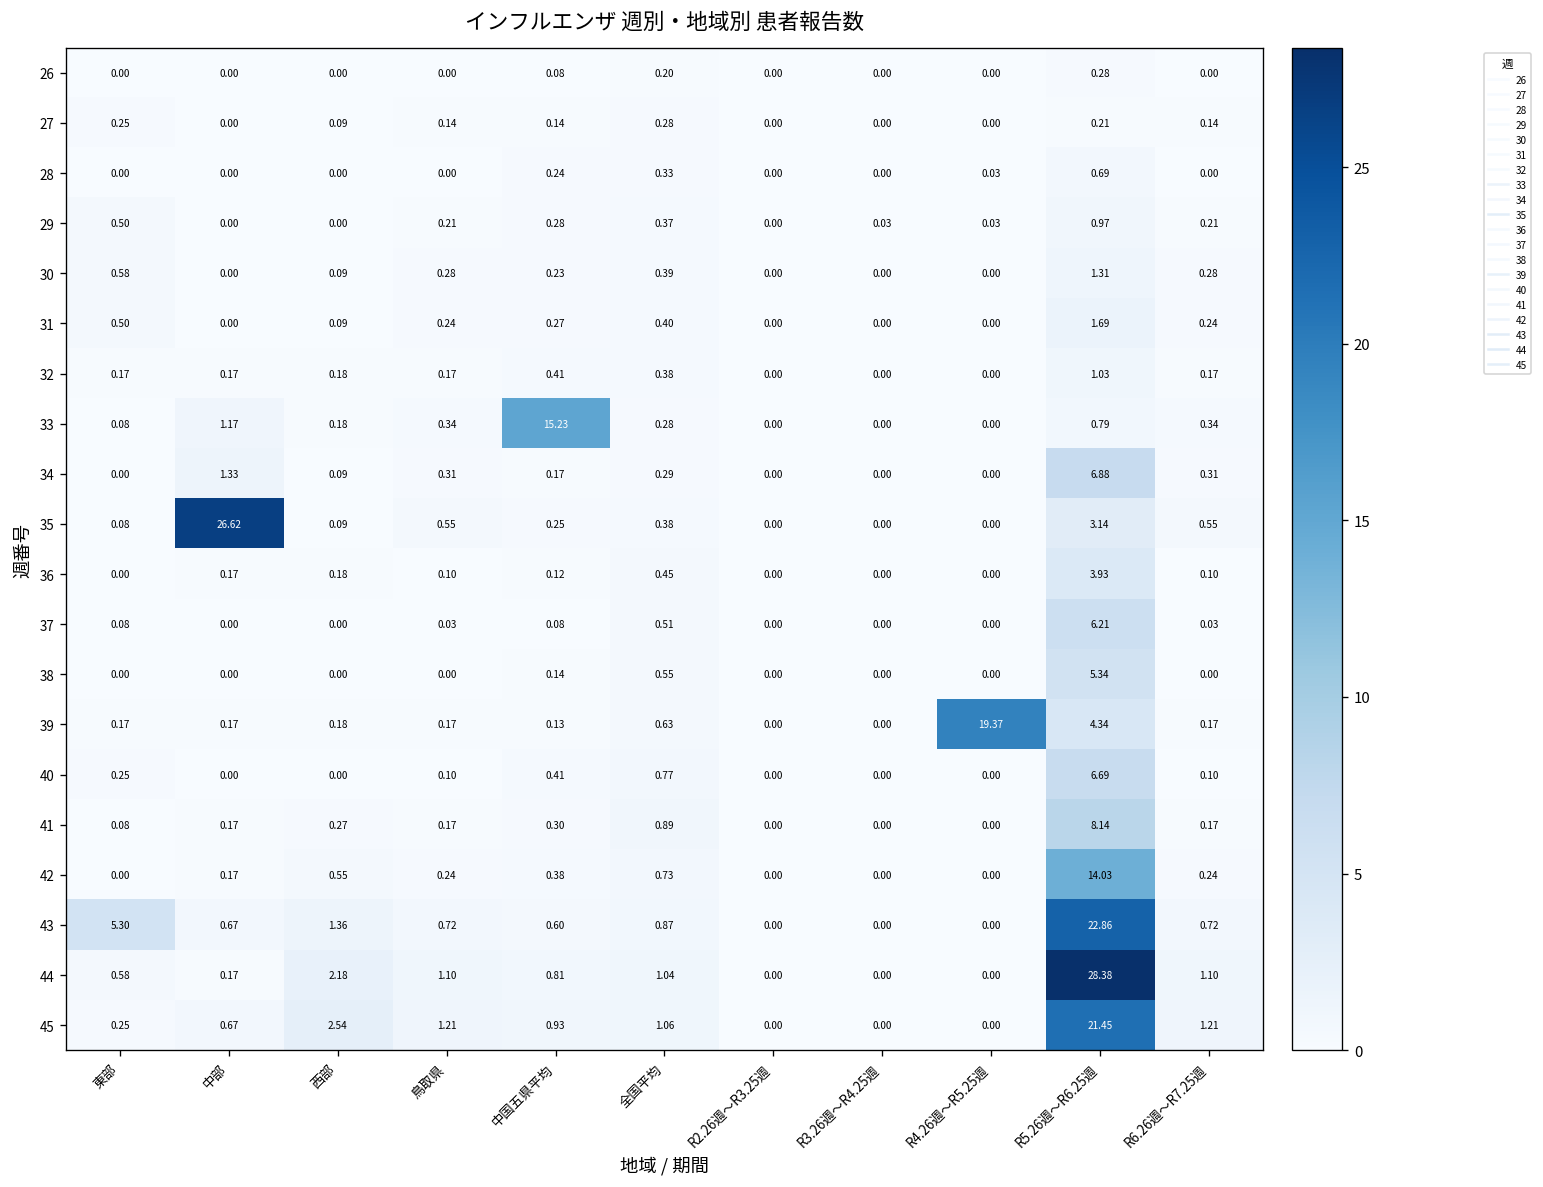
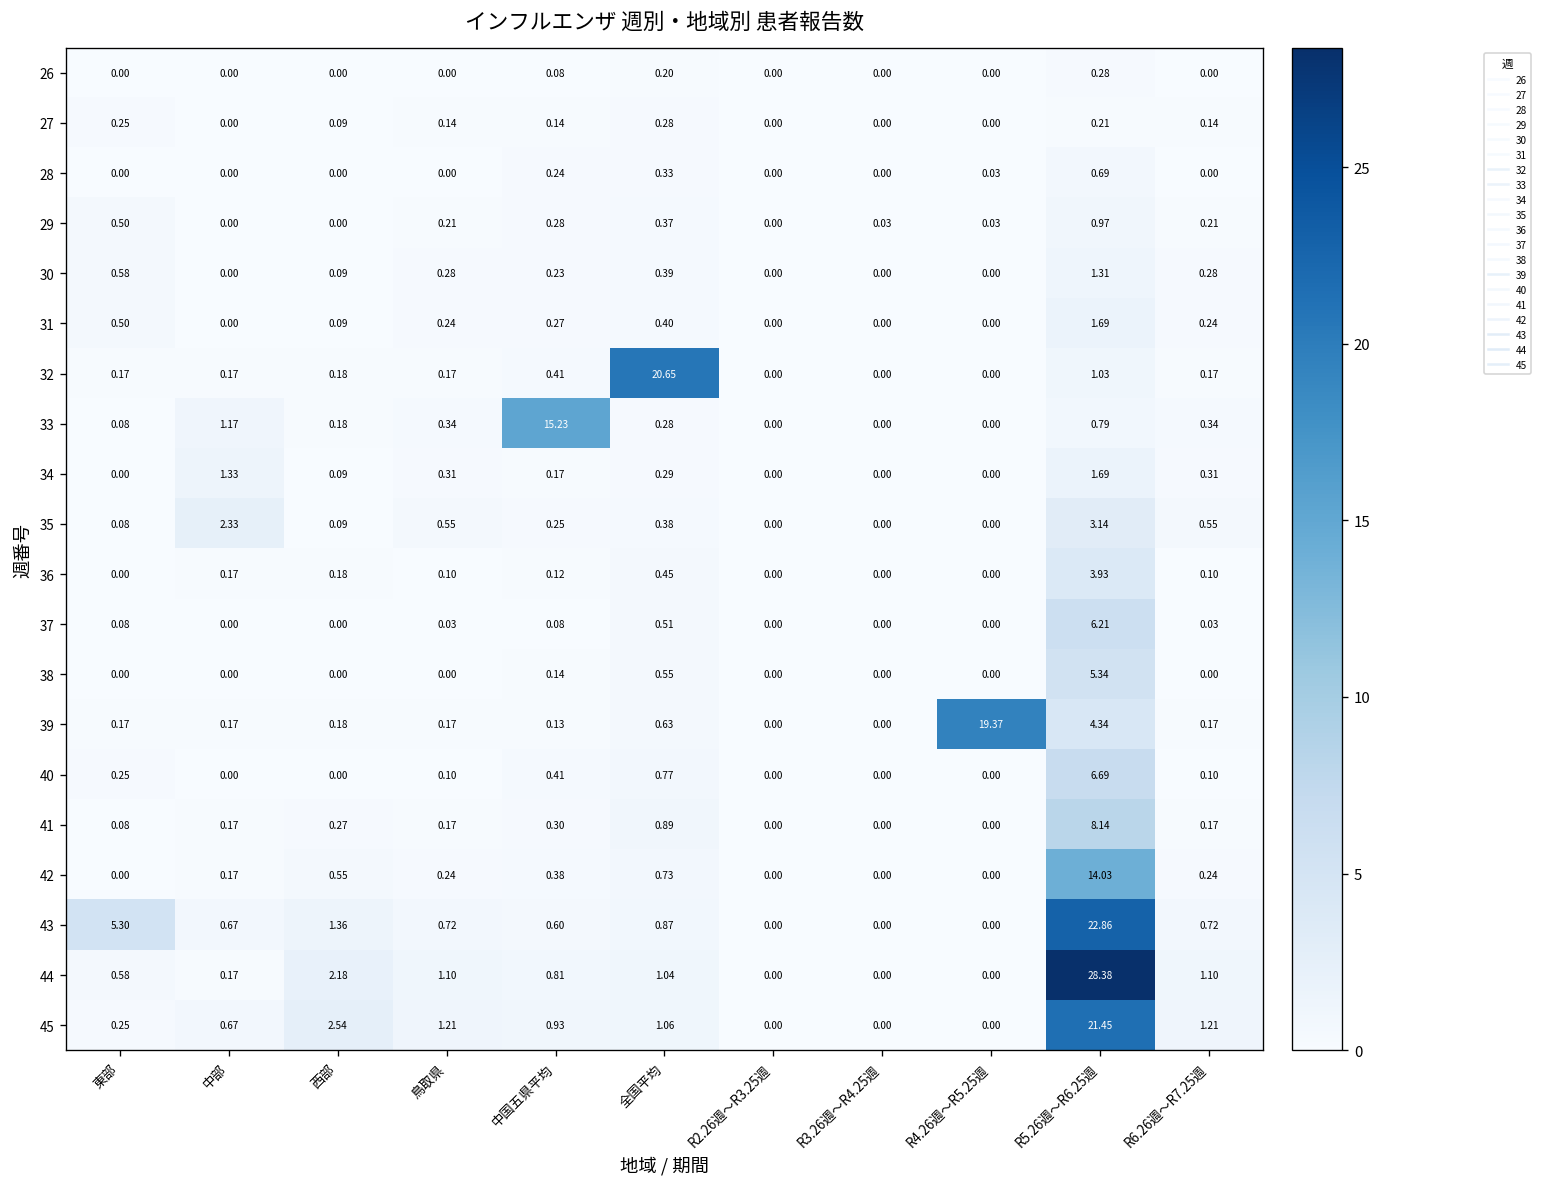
  {
    "32": {
      "東部": 0.17,
      "中部": 0.17,
      "西部": 0.18,
      "鳥取県": 0.17,
      "中国五県平均": 0.41,
-     "全国平均": 0.38,
+     "全国平均": 20.65,
      "R2.26週～R3.25週": 0.00,
      "R3.26週～R4.25週": 0.00,
      "R4.26週～R5.25週": 0.00,
      "R5.26週～R6.25週": 1.03,
      "R6.26週～R7.25週": 0.17
    },
    "34": {
      "東部": 0.00,
      "中部": 1.33,
      "西部": 0.09,
      "鳥取県": 0.31,
      "中国五県平均": 0.17,
      "全国平均": 0.29,
      "R2.26週～R3.25週": 0.00,
      "R3.26週～R4.25週": 0.00,
      "R4.26週～R5.25週": 0.00,
-     "R5.26週～R6.25週": 6.88,
+     "R5.26週～R6.25週": 1.69,
      "R6.26週～R7.25週": 0.31
    },
    "35": {
      "東部": 0.08,
-     "中部": 26.62,
+     "中部": 2.33,
      "西部": 0.09,
      "鳥取県": 0.55,
      "中国五県平均": 0.25,
      "全国平均": 0.38,
      "R2.26週～R3.25週": 0.00,
      "R3.26週～R4.25週": 0.00,
      "R4.26週～R5.25週": 0.00,
      "R5.26週～R6.25週": 3.14,
      "R6.26週～R7.25週": 0.55
    }
  }
